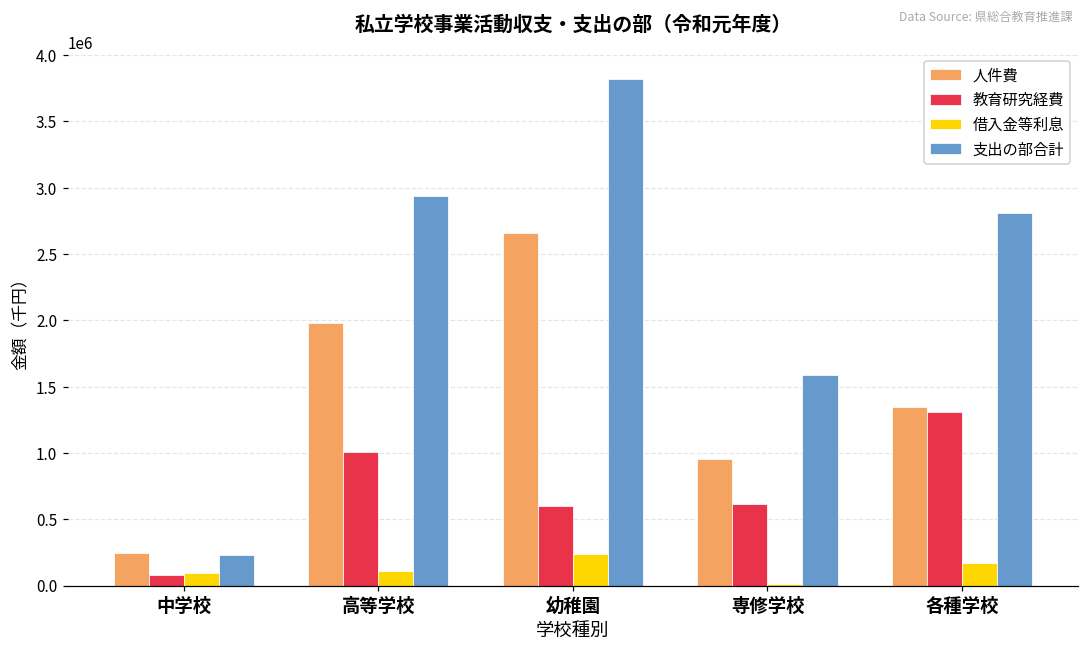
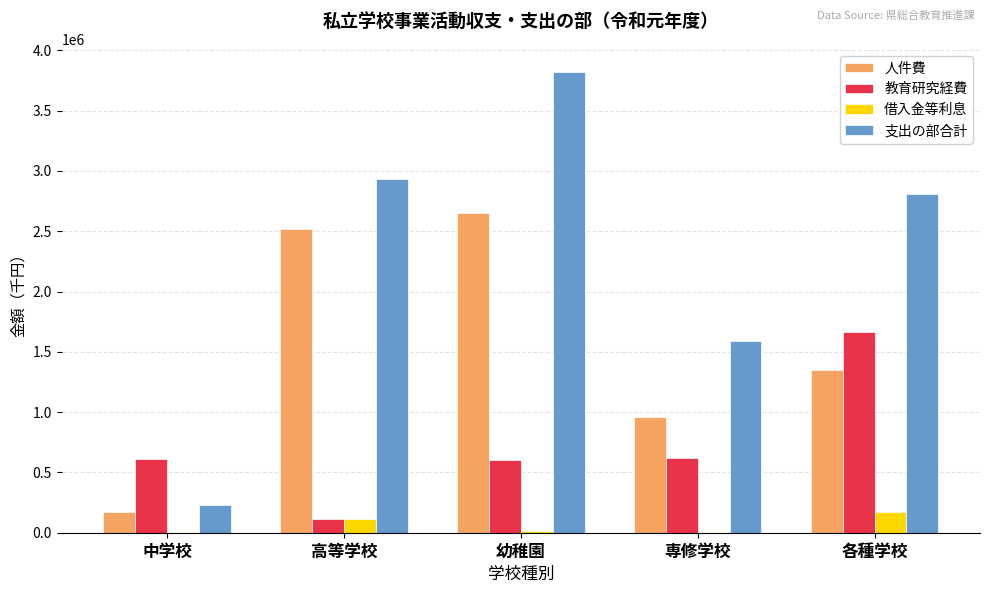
  {
    "人件費": {
-     "中学校": 250000,
-     "高等学校": 1980000,
+     "中学校": 170000,
+     "高等学校": 2520000,
      "幼稚園": 2660000,
      "専修学校": 960000,
      "各種学校": 1350000
    },
    "教育研究経費": {
-     "中学校": 80000,
-     "高等学校": 1010000,
+     "中学校": 610000,
+     "高等学校": 110000,
      "幼稚園": 600000,
      "専修学校": 620000,
-     "各種学校": 1310000
+     "各種学校": 1660000
    },
    "借入金等利息": {
-     "中学校": 100000,
+     "中学校": 0,
      "高等学校": 110000,
-     "幼稚園": 240000,
+     "幼稚園": 10000,
      "各種学校": 170000
    },
    "支出の部合計": {
      "中学校": 230000,
      "高等学校": 2940000,
      "幼稚園": 3820000,
      "専修学校": 1590000,
      "各種学校": 2810000
    }
  }
